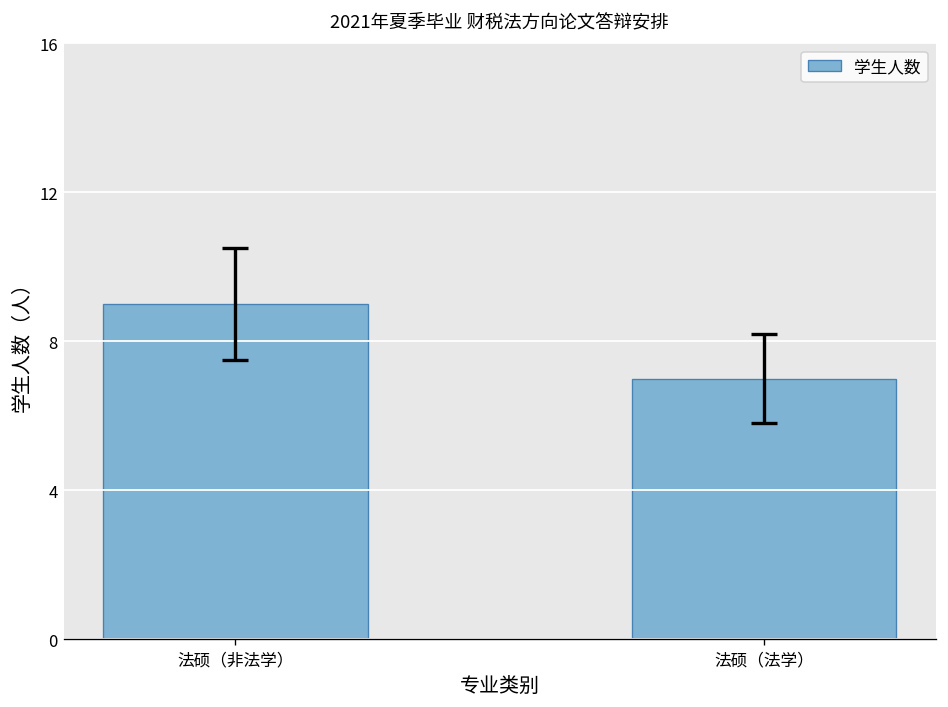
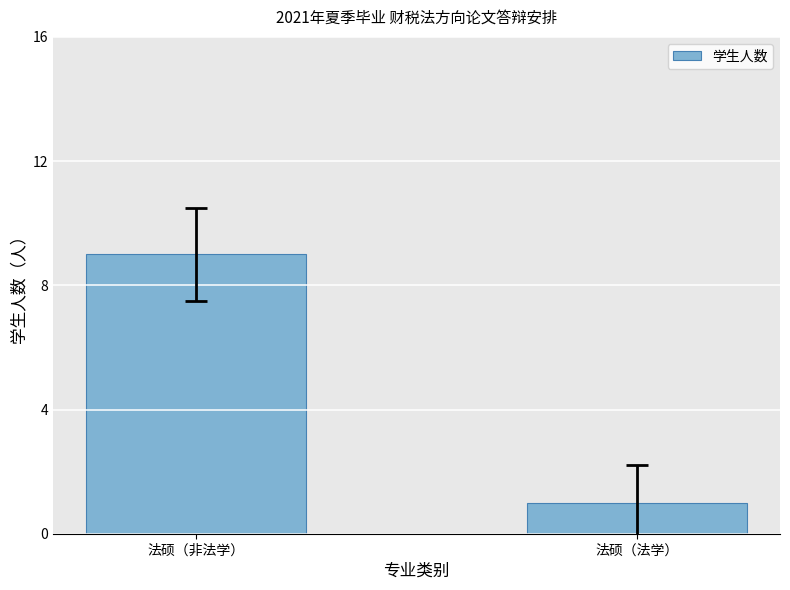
  {
    "学生人数": {
      "法硕（非法学）": 9,
-     "法硕（法学）": 7
+     "法硕（法学）": 1
    }
  }
